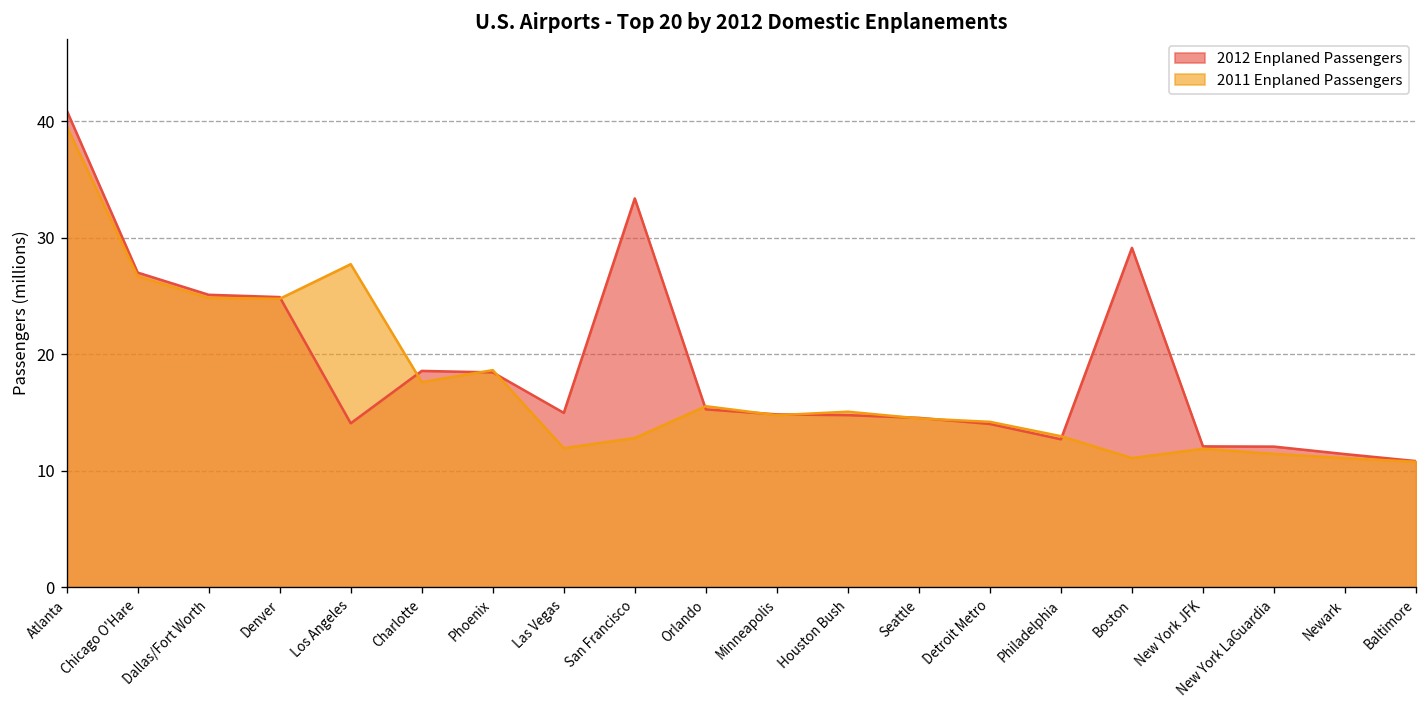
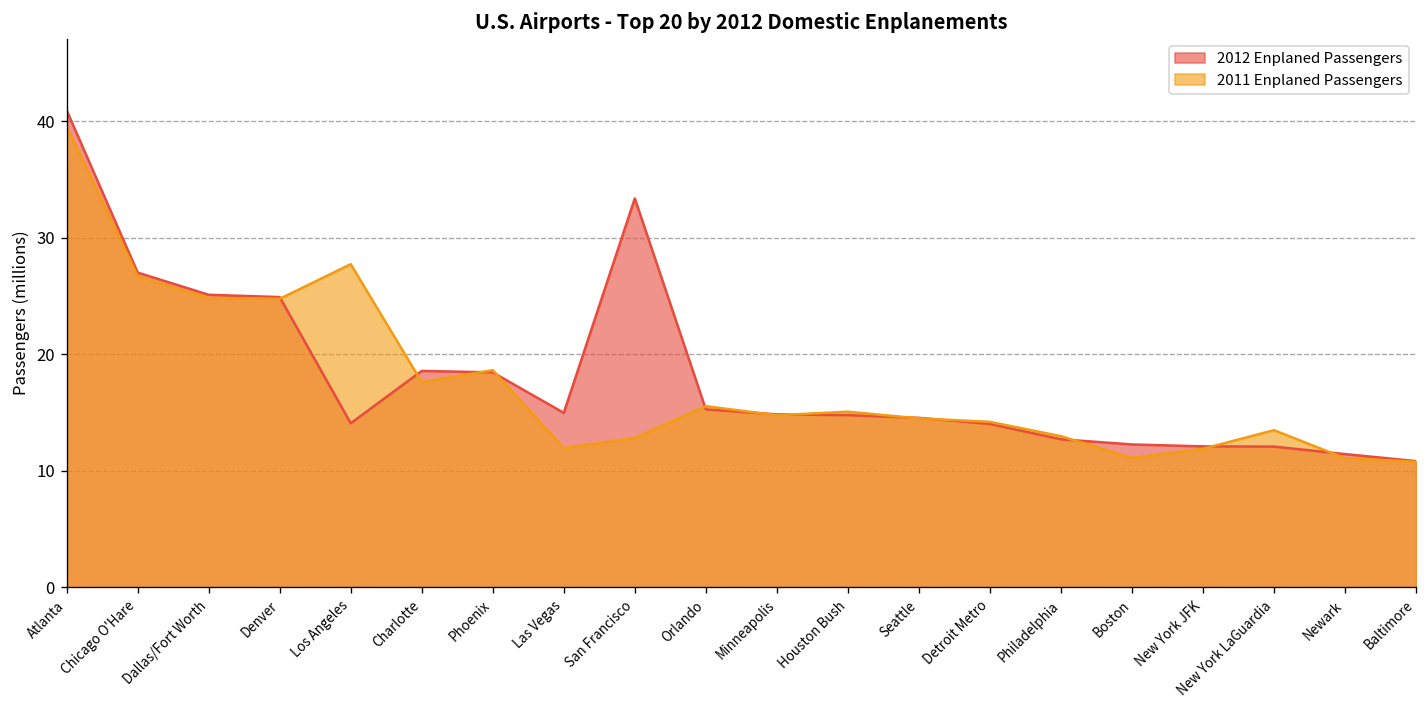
  {
    "2012 Enplaned Passengers": {
      "Atlanta": 41,
      "Chicago O'Hare": 27,
      "Dallas/Fort Worth": 25,
      "Los Angeles": 14,
      "Charlotte": 19,
      "Las Vegas": 15,
      "San Francisco": 33,
      "Orlando": 15,
      "Houston Bush": 15,
      "Philadelphia": 13,
-     "Boston": 29,
+     "Boston": 12,
      "New York LaGuardia": 12,
      "Newark": 11
    },
    "2011 Enplaned Passengers": {
      "Atlanta": 40,
      "Chicago O'Hare": 27,
      "Dallas/Fort Worth": 25,
      "Los Angeles": 28,
      "Charlotte": 18,
      "Las Vegas": 12,
      "San Francisco": 13,
      "Orlando": 16,
      "Houston Bush": 15,
      "Philadelphia": 13,
      "Boston": 11,
-     "New York LaGuardia": 11,
+     "New York LaGuardia": 13,
      "Newark": 11
    }
  }
